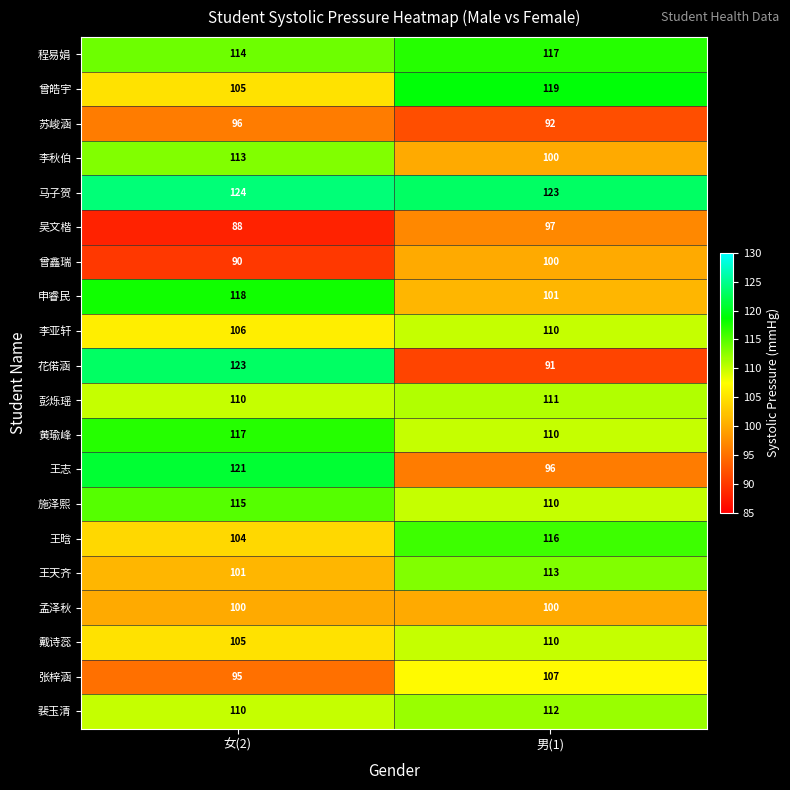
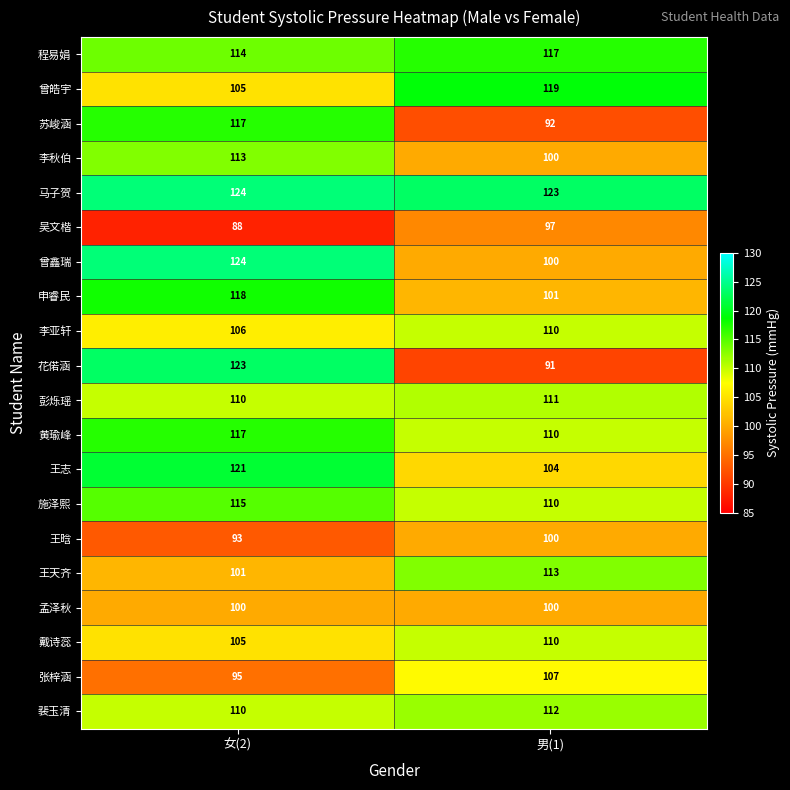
  {
    "程易娟": {
      "女(2)": 114,
      "男(1)": 117
    },
    "曾皓宇": {
      "女(2)": 105,
      "男(1)": 119
    },
    "苏峻涵": {
-     "女(2)": 96,
+     "女(2)": 117,
      "男(1)": 92
    },
    "李秋伯": {
      "女(2)": 113,
      "男(1)": 100
    },
    "马子贺": {
      "女(2)": 124,
      "男(1)": 123
    },
    "吴文楷": {
      "女(2)": 88,
      "男(1)": 97
    },
    "曾鑫瑞": {
-     "女(2)": 90,
+     "女(2)": 124,
      "男(1)": 100
    },
    "申睿民": {
      "女(2)": 118,
      "男(1)": 101
    },
    "李亚轩": {
      "女(2)": 106,
      "男(1)": 110
    },
    "花偌涵": {
      "女(2)": 123,
      "男(1)": 91
    },
    "彭烁瑶": {
      "女(2)": 110,
      "男(1)": 111
    },
    "黄瑜峰": {
      "女(2)": 117,
      "男(1)": 110
    },
    "王志": {
      "女(2)": 121,
-     "男(1)": 96
+     "男(1)": 104
    },
    "施泽熙": {
      "女(2)": 115,
      "男(1)": 110
    },
    "王晗": {
-     "女(2)": 104,
-     "男(1)": 116
+     "女(2)": 93,
+     "男(1)": 100
    },
    "王天齐": {
      "女(2)": 101,
      "男(1)": 113
    },
    "孟泽秋": {
      "女(2)": 100,
      "男(1)": 100
    },
    "戴诗蕊": {
      "女(2)": 105,
      "男(1)": 110
    },
    "张梓涵": {
      "女(2)": 95,
      "男(1)": 107
    },
    "裴玉清": {
      "女(2)": 110,
      "男(1)": 112
    }
  }
